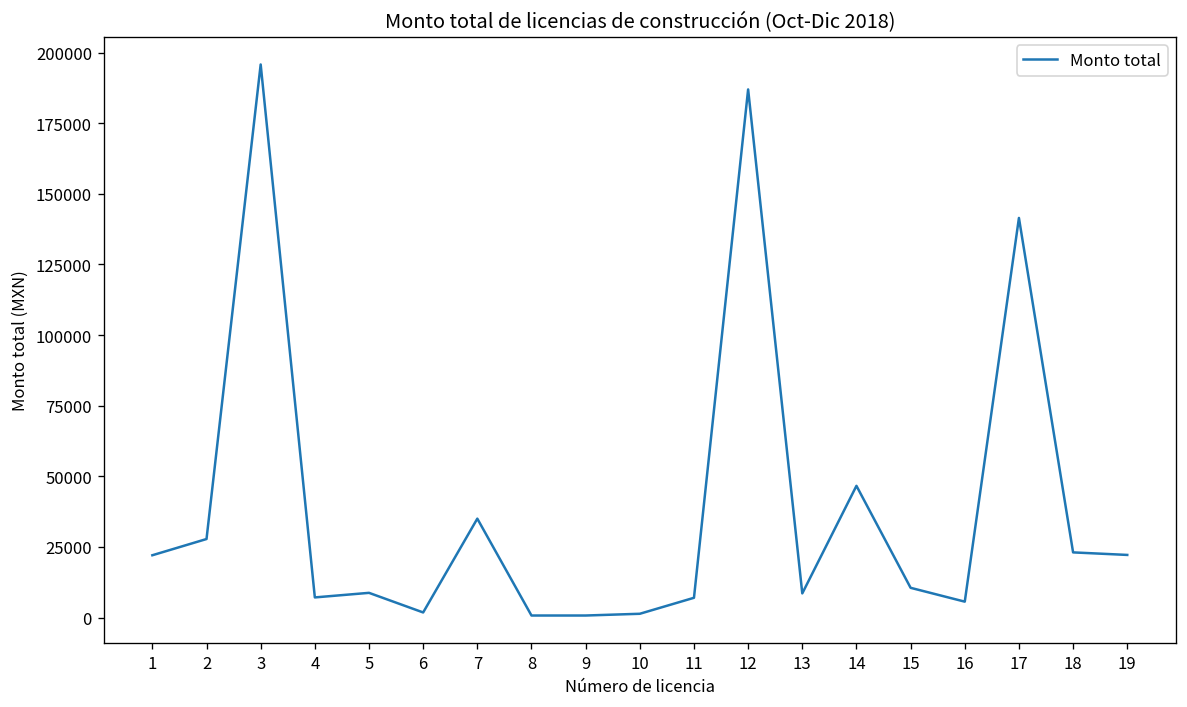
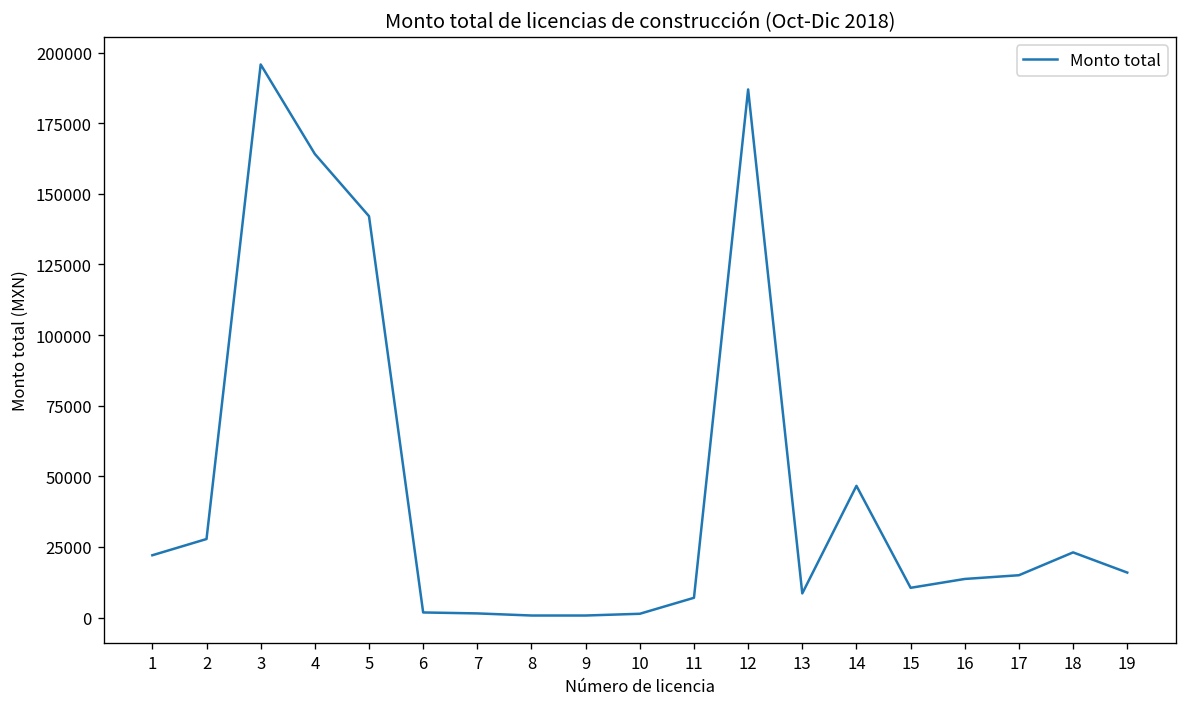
  {
    "1": 22000,
    "2": 28000,
    "3": 196000,
-   "4": 7000,
-   "5": 9000,
+   "4": 164000,
+   "5": 142000,
    "6": 2000,
-   "7": 35000,
+   "7": 1000,
    "8": 1000,
    "9": 1000,
    "10": 1000,
    "11": 7000,
    "12": 187000,
    "13": 9000,
    "14": 47000,
    "15": 11000,
-   "16": 6000,
-   "17": 141000,
+   "16": 14000,
+   "17": 15000,
    "18": 23000,
-   "19": 22000
+   "19": 16000
  }
